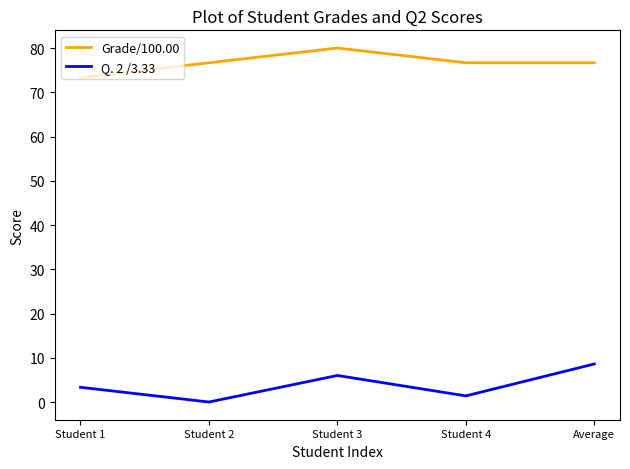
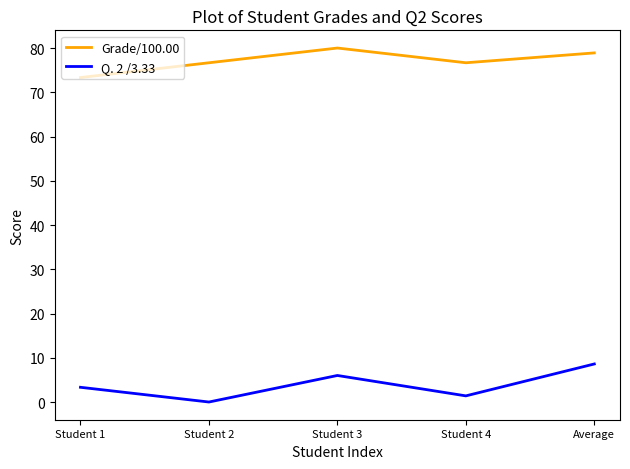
  {
    "Grade/100.00": {
      "Student 2": 77,
      "Student 3": 80,
      "Student 4": 77,
-     "Average": 77
+     "Average": 79
    },
    "Q. 2 /3.33": {
      "Student 1": 3,
      "Student 2": 0,
      "Student 3": 6,
      "Student 4": 1,
      "Average": 9
    }
  }
